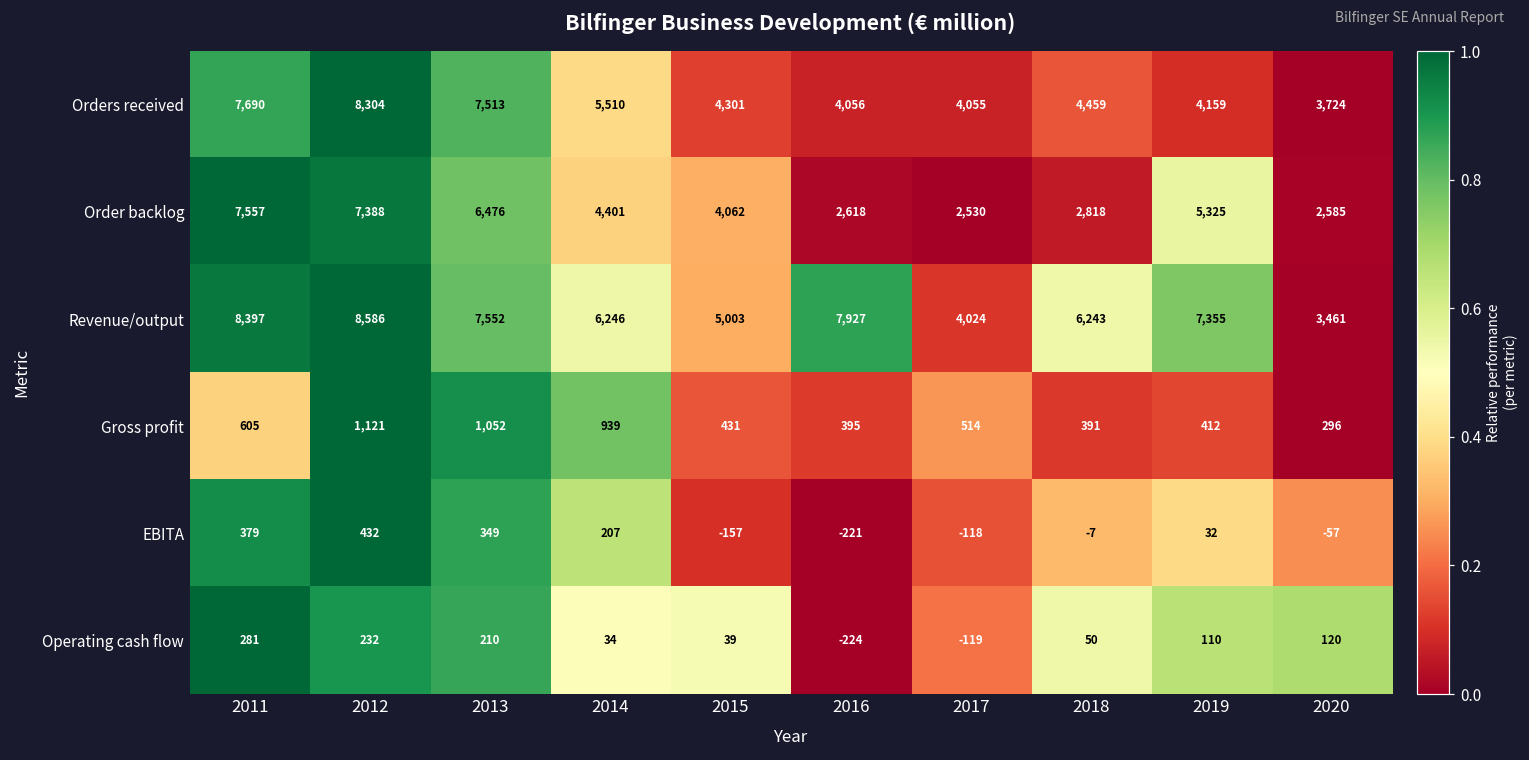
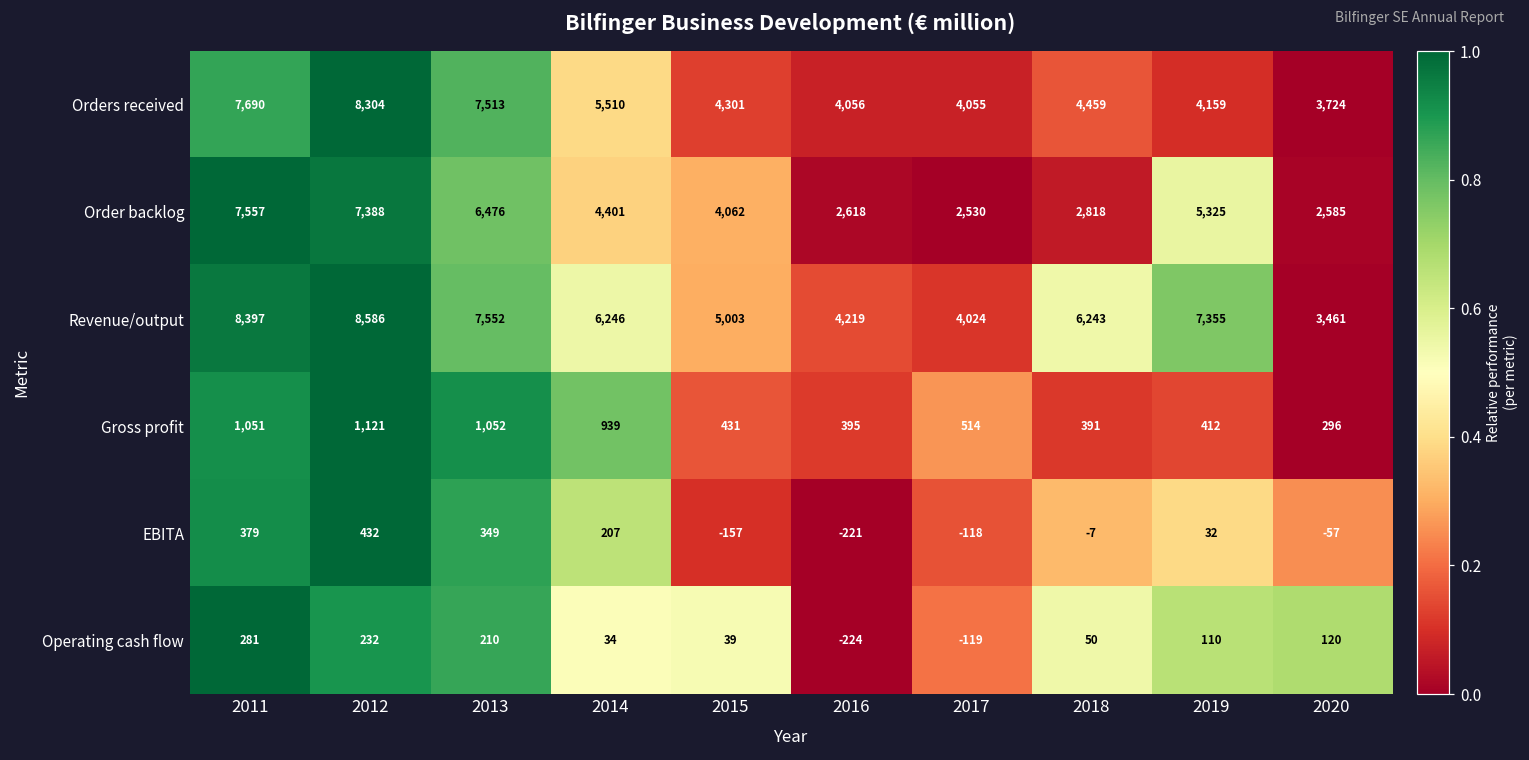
  {
    "Orders received": {
      "2011": "7,690",
      "2012": "8,304",
      "2013": "7,513",
      "2014": "5,510",
      "2015": "4,301",
      "2016": "4,056",
      "2017": "4,055",
      "2018": "4,459",
      "2019": "4,159",
      "2020": "3,724"
    },
    "Order backlog": {
      "2011": "7,557",
      "2012": "7,388",
      "2013": "6,476",
      "2014": "4,401",
      "2015": "4,062",
      "2016": "2,618",
      "2017": "2,530",
      "2018": "2,818",
      "2019": "5,325",
      "2020": "2,585"
    },
    "Revenue/output": {
      "2011": "8,397",
      "2012": "8,586",
      "2013": "7,552",
      "2014": "6,246",
      "2015": "5,003",
-     "2016": "7,927",
+     "2016": "4,219",
      "2017": "4,024",
      "2018": "6,243",
      "2019": "7,355",
      "2020": "3,461"
    },
    "Gross profit": {
-     "2011": "605",
+     "2011": "1,051",
      "2012": "1,121",
      "2013": "1,052",
      "2014": "939",
      "2015": "431",
      "2016": "395",
      "2017": "514",
      "2018": "391",
      "2019": "412",
      "2020": "296"
    },
    "EBITA": {
      "2011": "379",
      "2012": "432",
      "2013": "349",
      "2014": "207",
      "2015": "-157",
      "2016": "-221",
      "2017": "-118",
      "2018": "-7",
      "2019": "32",
      "2020": "-57"
    },
    "Operating cash flow": {
      "2011": "281",
      "2012": "232",
      "2013": "210",
      "2014": "34",
      "2015": "39",
      "2016": "-224",
      "2017": "-119",
      "2018": "50",
      "2019": "110",
      "2020": "120"
    }
  }
